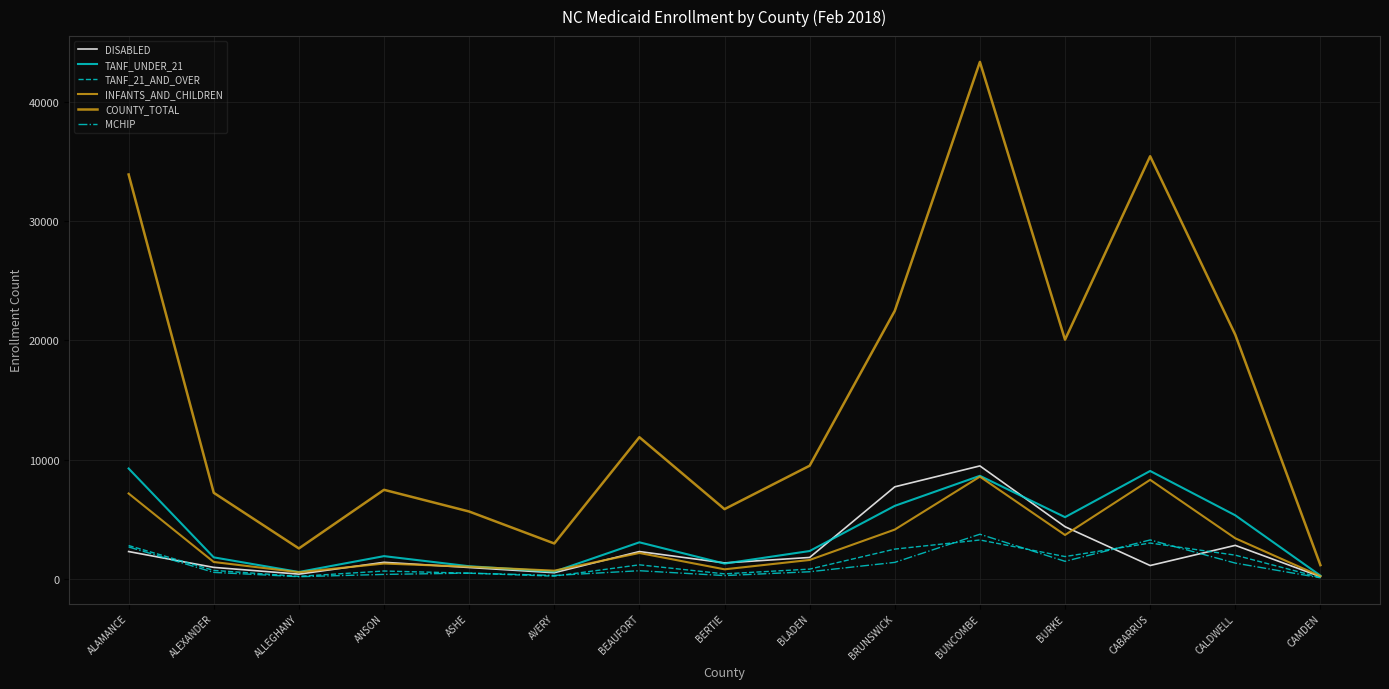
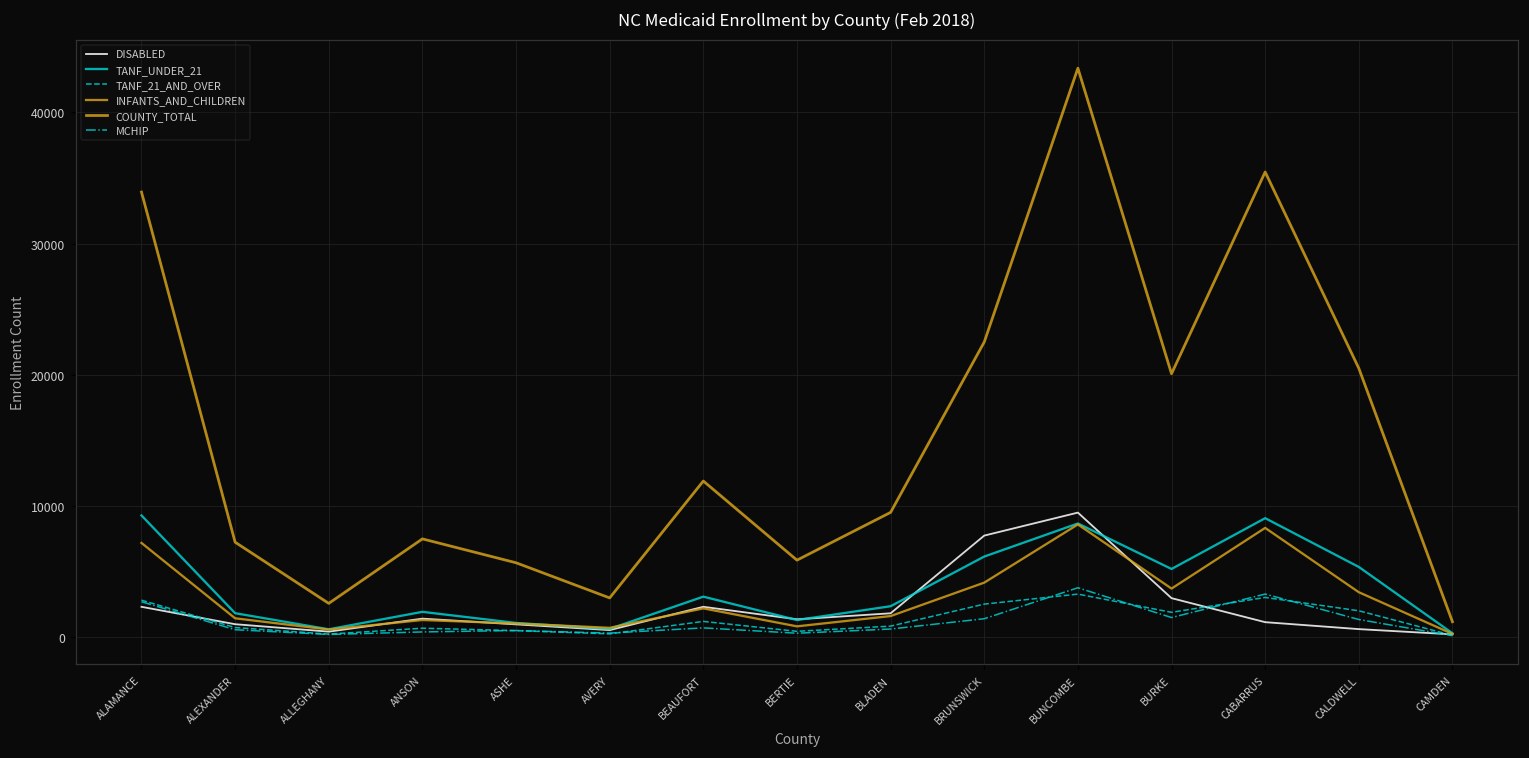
  {
    "DISABLED": {
      "ALAMANCE": 2300,
      "ALEXANDER": 900,
      "BRUNSWICK": 7700,
      "BUNCOMBE": 9500,
-     "BURKE": 4400,
+     "BURKE": 2900,
      "CABARRUS": 1100,
-     "CALDWELL": 2800
+     "CALDWELL": 600
    }
  }
